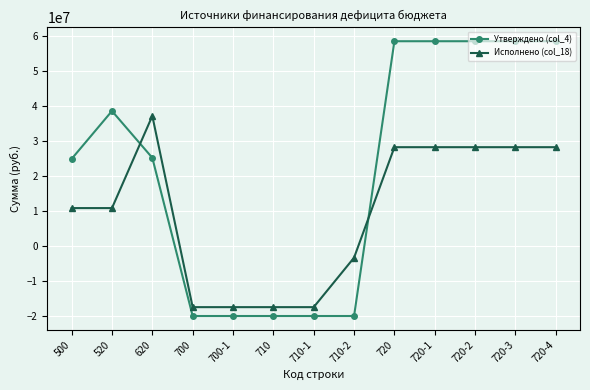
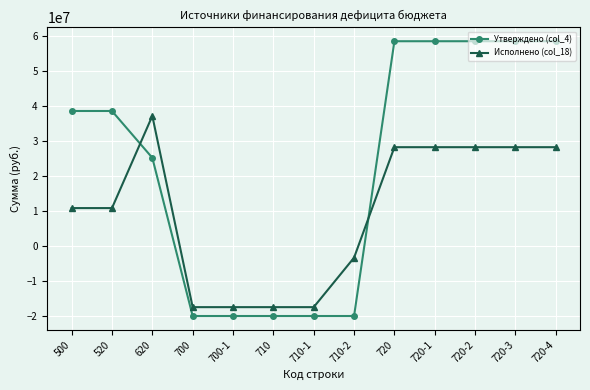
  {
    "Утверждено (col_4)": {
-     "500": 25000000,
+     "500": 39000000,
      "520": 39000000,
      "620": 25000000,
      "700": -20000000,
      "700-1": -20000000,
      "710": -20000000,
      "710-1": -20000000,
      "710-2": -20000000,
      "720": 58000000,
      "720-1": 58000000
    },
    "Исполнено (col_18)": {
      "500": 11000000,
      "520": 11000000,
      "620": 37000000,
      "700": -17000000,
      "700-1": -17000000,
      "710": -17000000,
      "710-1": -17000000,
      "710-2": -3000000,
      "720": 28000000,
      "720-1": 28000000,
      "720-2": 28000000,
      "720-3": 28000000,
      "720-4": 28000000
    }
  }
